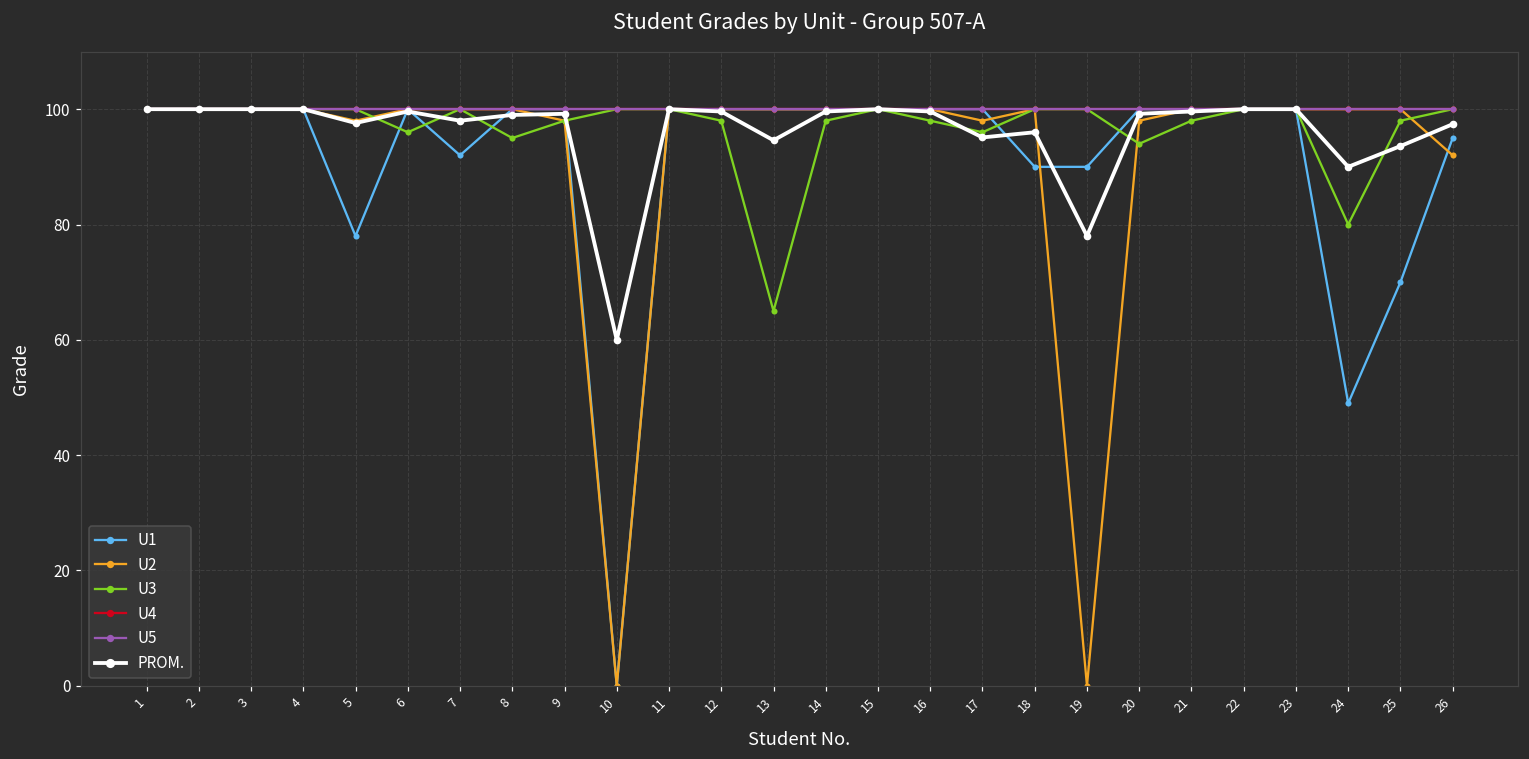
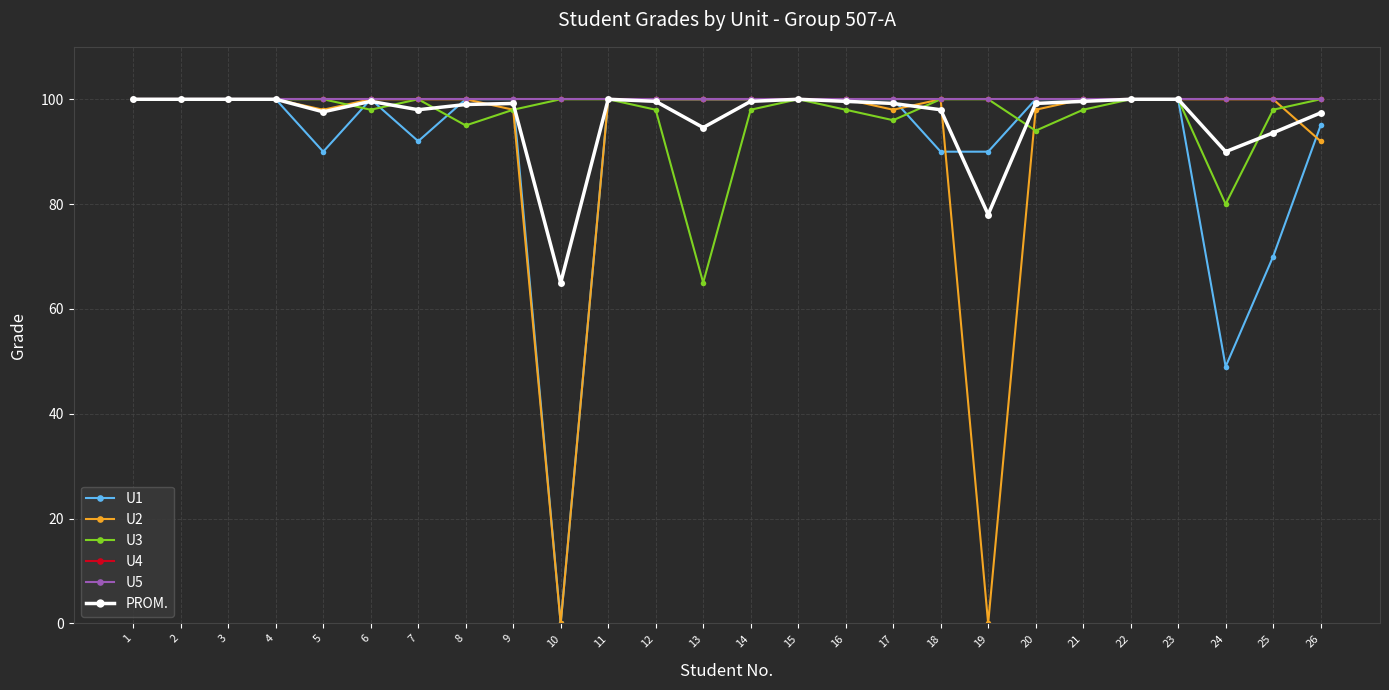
  {
    "U1": {
-     "5": 78,
+     "5": 90,
      "7": 92,
      "18": 90,
      "19": 90,
      "24": 49,
      "25": 70,
      "26": 95
    },
    "U2": {
      "17": 98,
      "19": 0,
      "20": 98,
      "26": 92
    },
    "U3": {
-     "6": 96,
+     "6": 98,
      "8": 95,
      "12": 98,
      "13": 65,
      "14": 98,
      "16": 98,
      "17": 96,
      "20": 94,
      "21": 98,
      "24": 80,
      "25": 98
    },
    "PROM.": {
      "7": 98,
      "8": 99,
      "9": 99,
-     "10": 60,
+     "10": 65,
      "13": 95,
-     "17": 95,
-     "18": 96,
+     "17": 99,
+     "18": 98,
      "19": 78,
      "20": 99,
      "24": 90,
      "25": 94,
      "26": 97
    }
  }
